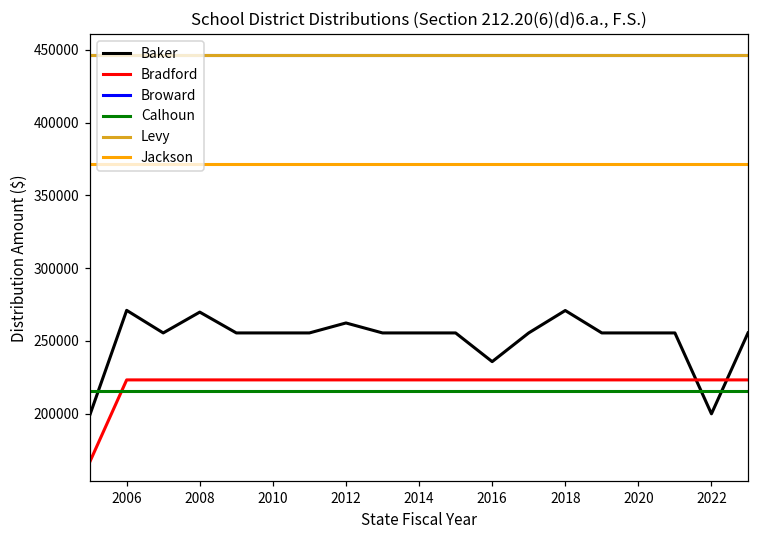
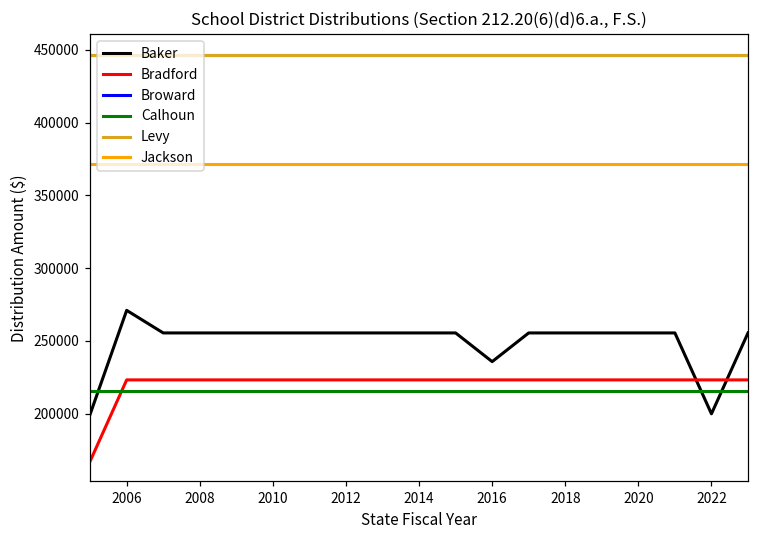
  {
    "Baker": {
      "2006": 271000,
-     "2008": 270000,
+     "2008": 256000,
      "2010": 256000,
-     "2012": 262000,
+     "2012": 256000,
      "2014": 256000,
      "2016": 236000,
-     "2018": 271000,
+     "2018": 256000,
      "2020": 256000,
      "2022": 200000
    },
    "Bradford": {
      "2006": 223000,
      "2008": 223000,
      "2010": 223000,
      "2012": 223000,
      "2014": 223000,
      "2016": 223000,
      "2018": 223000,
      "2020": 223000,
      "2022": 223000
    },
    "Calhoun": {
      "2006": 216000,
      "2008": 216000,
      "2010": 216000,
      "2012": 216000,
      "2014": 216000,
      "2016": 216000,
      "2018": 216000,
      "2020": 216000,
      "2022": 216000
    }
  }
